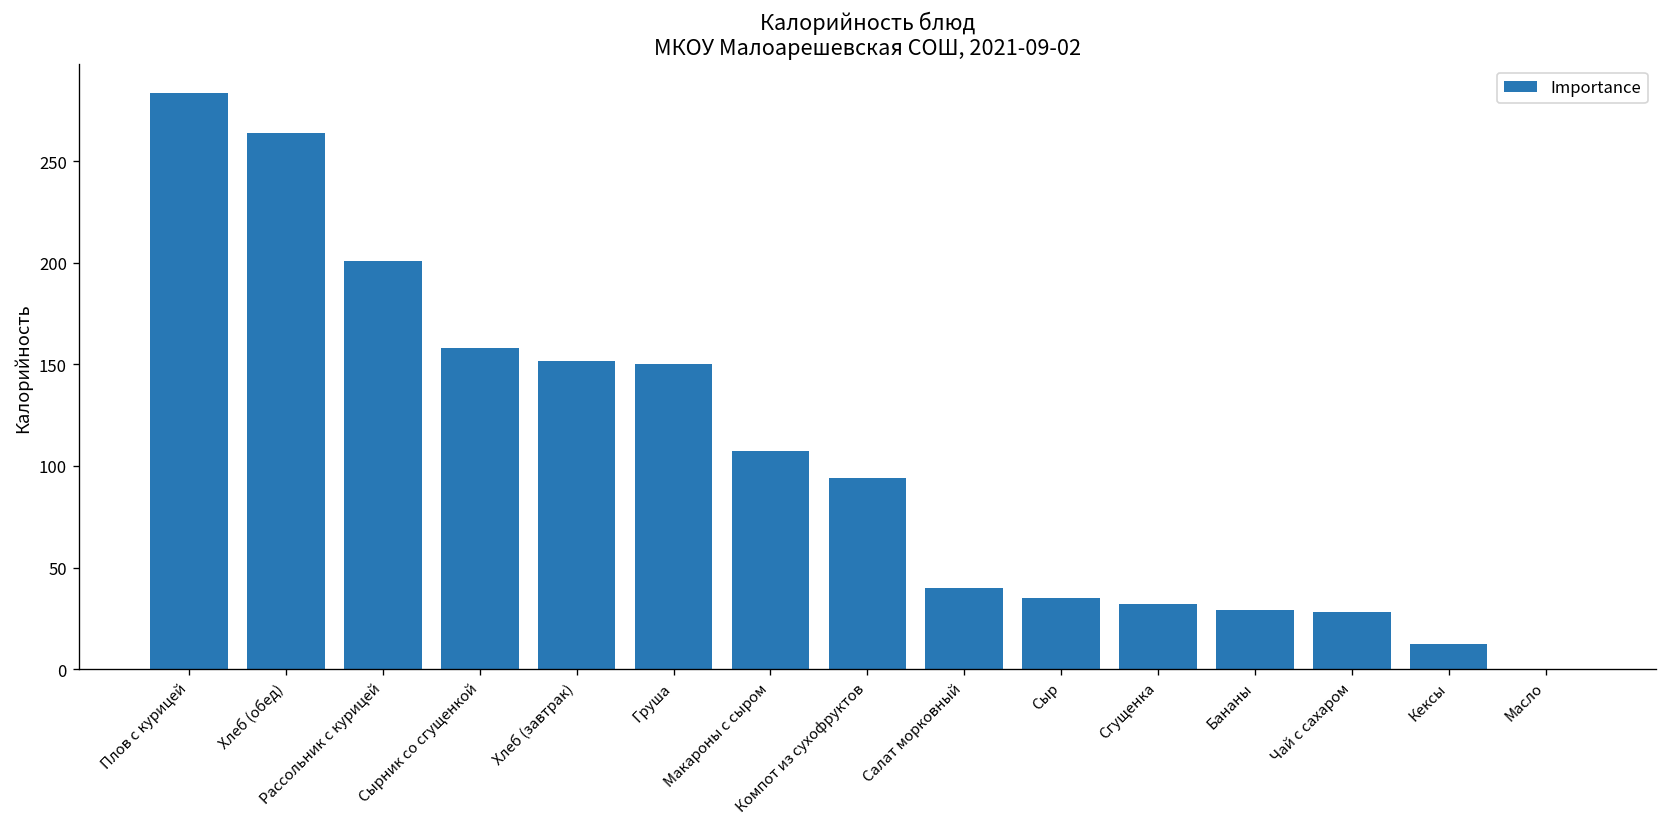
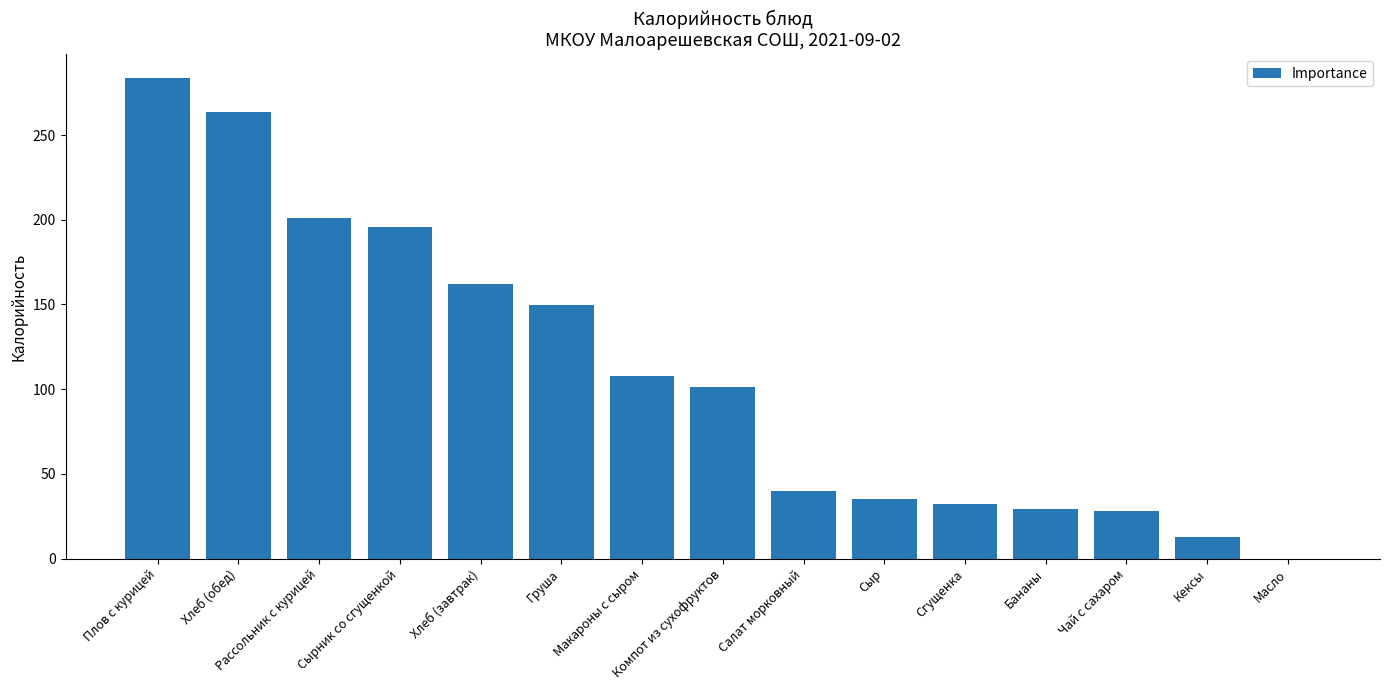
  {
    "Плов с курицей": 283,
    "Хлеб (обед)": 264,
    "Рассольник с курицей": 201,
-   "Сырник со сгущенкой": 158,
-   "Хлеб (завтрак)": 152,
+   "Сырник со сгущенкой": 196,
+   "Хлеб (завтрак)": 162,
    "Груша": 150,
    "Макароны с сыром": 108,
-   "Компот из сухофруктов": 94,
+   "Компот из сухофруктов": 101,
    "Салат морковный": 40,
    "Сыр": 35,
    "Сгущенка": 32,
    "Бананы": 29,
    "Чай с сахаром": 28,
    "Кексы": 13,
    "Масло": 0
  }
